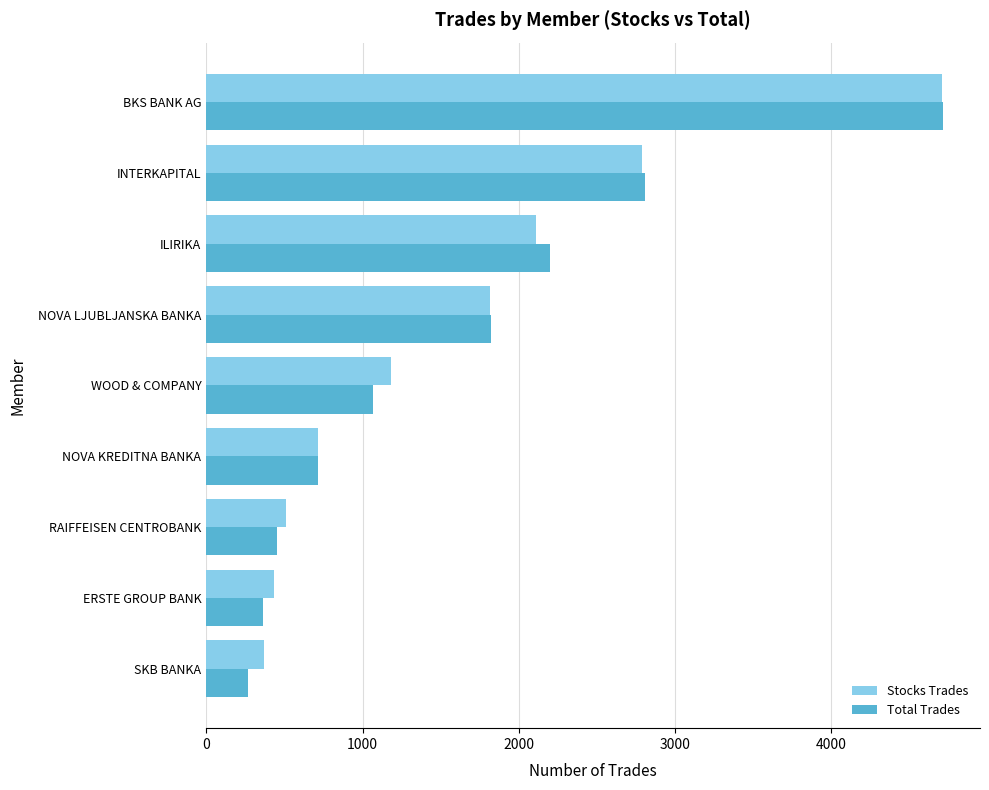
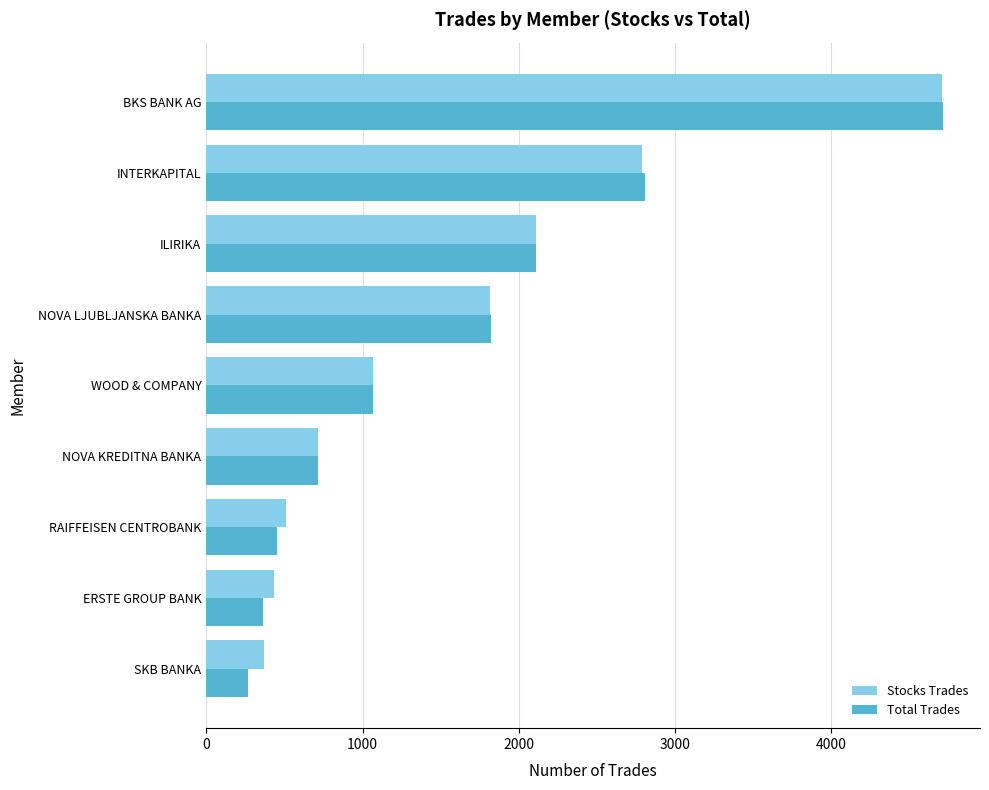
  {
    "Stocks Trades": {
      "BKS BANK AG": 4710,
      "INTERKAPITAL": 2790,
      "ILIRIKA": 2110,
      "NOVA LJUBLJANSKA BANKA": 1820,
-     "WOOD & COMPANY": 1180,
+     "WOOD & COMPANY": 1070,
      "NOVA KREDITNA BANKA": 710,
      "RAIFFEISEN CENTROBANK": 510,
      "ERSTE GROUP BANK": 430,
      "SKB BANKA": 370
    },
    "Total Trades": {
      "BKS BANK AG": 4720,
      "INTERKAPITAL": 2810,
-     "ILIRIKA": 2200,
+     "ILIRIKA": 2110,
      "NOVA LJUBLJANSKA BANKA": 1820,
      "WOOD & COMPANY": 1070,
      "NOVA KREDITNA BANKA": 720,
      "RAIFFEISEN CENTROBANK": 450,
      "ERSTE GROUP BANK": 360,
      "SKB BANKA": 270
    }
  }
